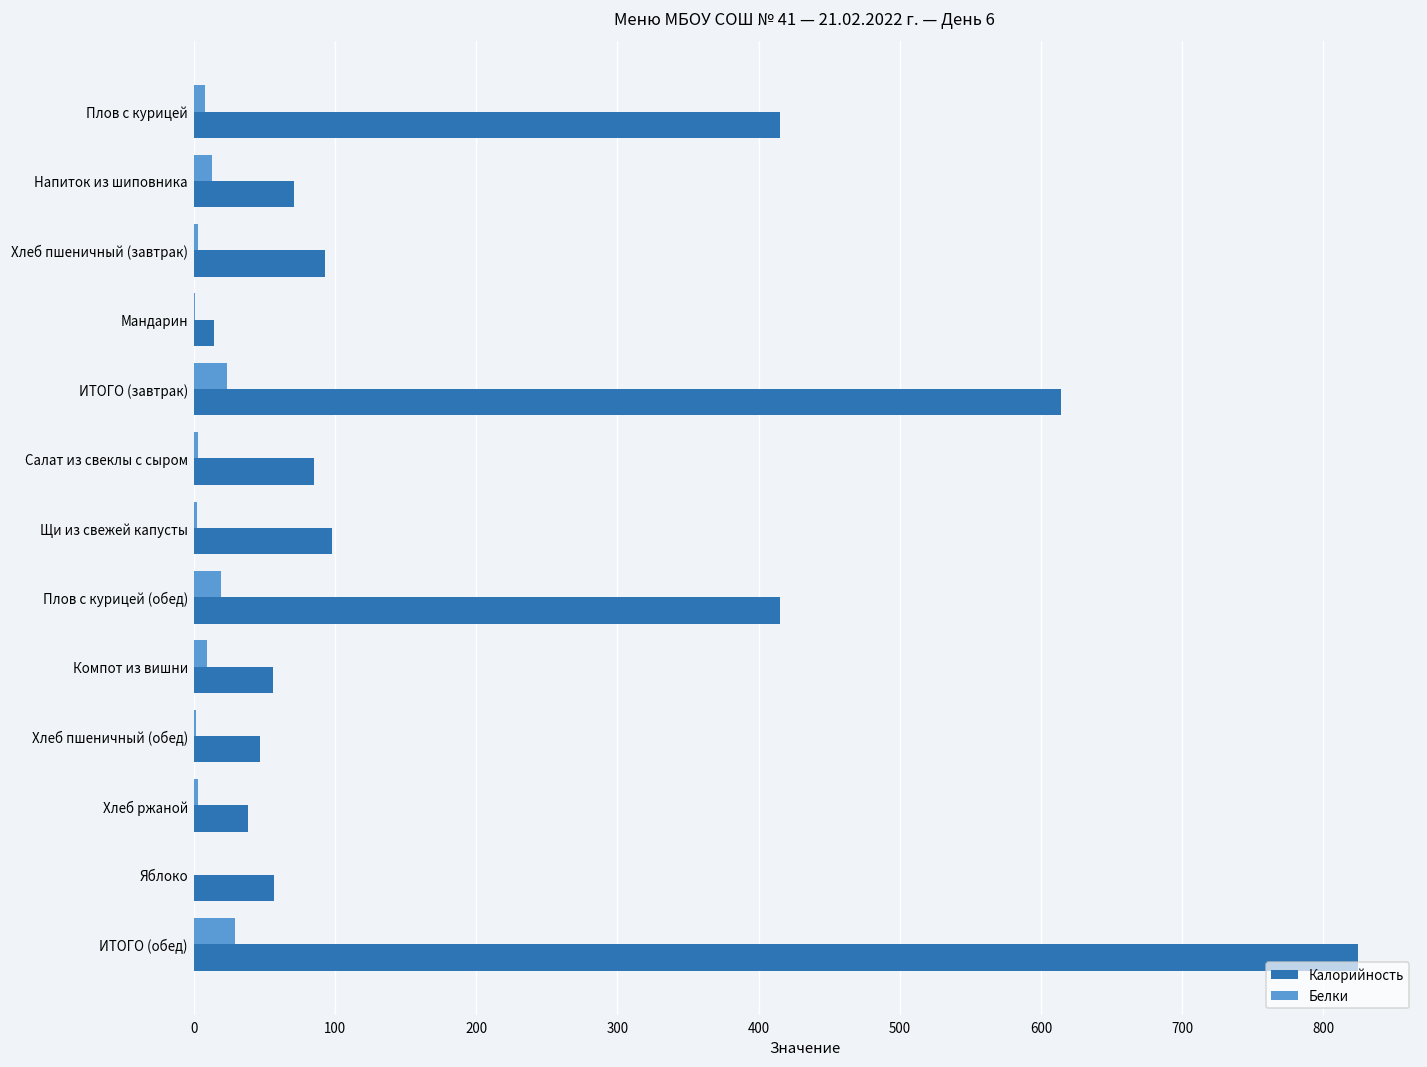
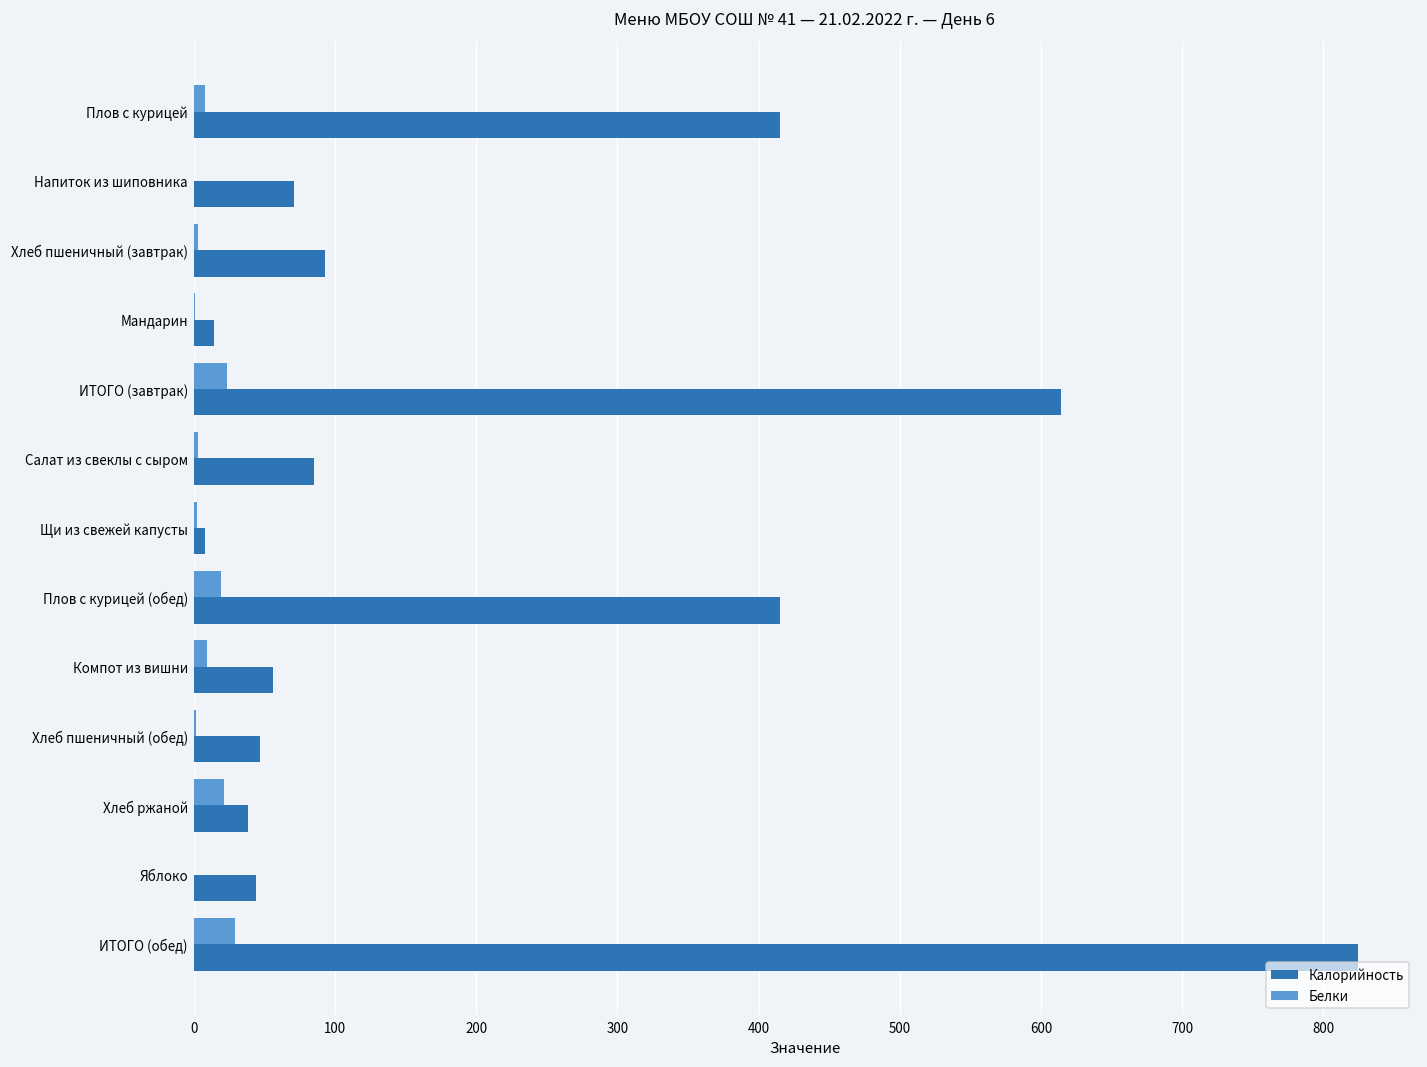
  {
    "Калорийность": {
      "Плов с курицей": 415,
      "Напиток из шиповника": 71,
      "Хлеб пшеничный (завтрак)": 93,
      "Мандарин": 14,
      "ИТОГО (завтрак)": 614,
      "Салат из свеклы с сыром": 85,
-     "Щи из свежей капусты": 98,
+     "Щи из свежей капусты": 8,
      "Плов с курицей (обед)": 415,
      "Компот из вишни": 56,
      "Хлеб пшеничный (обед)": 47,
      "Хлеб ржаной": 39,
-     "Яблоко": 57,
+     "Яблоко": 44,
      "ИТОГО (обед)": 824
    },
    "Белки": {
      "Плов с курицей": 8,
-     "Напиток из шиповника": 13,
+     "Напиток из шиповника": 0,
      "Хлеб пшеничный (завтрак)": 3,
      "ИТОГО (завтрак)": 23,
      "Салат из свеклы с сыром": 3,
      "Плов с курицей (обед)": 19,
      "Компот из вишни": 9,
-     "Хлеб ржаной": 3,
+     "Хлеб ржаной": 21,
      "ИТОГО (обед)": 29
    }
  }
